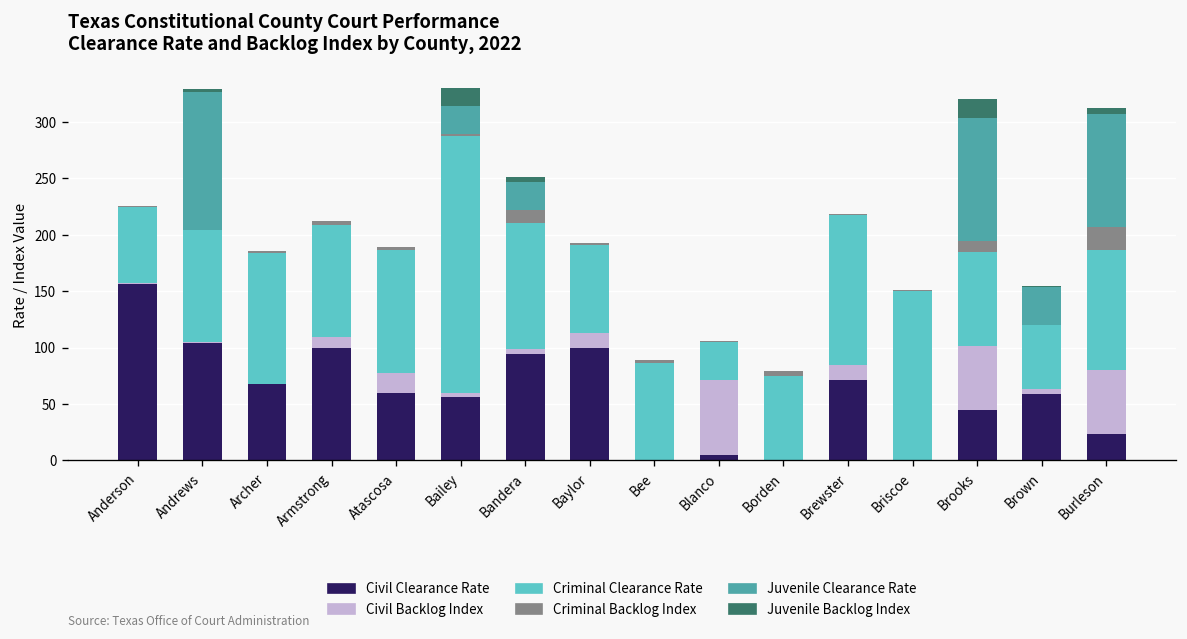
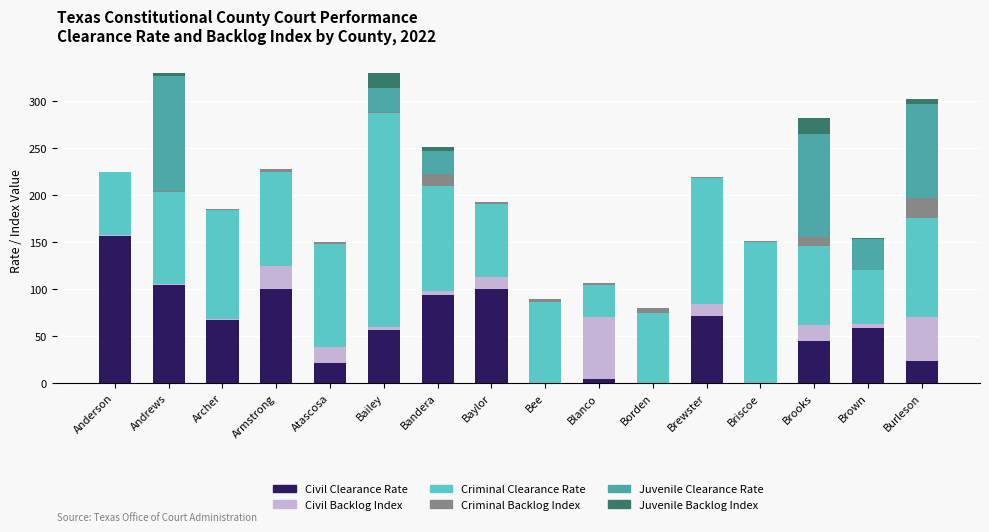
  {
    "Civil Clearance Rate": {
      "Anderson": 160,
      "Andrews": 100,
      "Archer": 70,
      "Armstrong": 100,
-     "Atascosa": 60,
+     "Atascosa": 20,
      "Bailey": 60,
      "Bandera": 90,
      "Baylor": 100,
      "Bee": 0,
      "Blanco": 0,
      "Borden": 0,
      "Brewster": 70,
      "Briscoe": 0,
      "Brooks": 40,
      "Brown": 60,
      "Burleson": 20
    },
    "Civil Backlog Index": {
-     "Armstrong": 10,
+     "Armstrong": 20,
      "Atascosa": 20,
      "Bailey": 0,
      "Bandera": 0,
      "Baylor": 10,
      "Bee": 0,
      "Blanco": 70,
      "Borden": 0,
      "Brewster": 10,
      "Briscoe": 0,
-     "Brooks": 60,
+     "Brooks": 20,
      "Brown": 0,
-     "Burleson": 60
+     "Burleson": 50
    },
    "Criminal Backlog Index": {
      "Armstrong": 0,
      "Atascosa": 0,
      "Bandera": 10,
      "Bee": 0,
      "Borden": 0,
      "Brooks": 10,
      "Burleson": 20
    },
    "Juvenile Backlog Index": {
      "Anderson": 0,
      "Andrews": 0,
      "Archer": 0,
      "Armstrong": 0,
      "Atascosa": 0,
      "Bailey": 20,
      "Bandera": 0,
      "Baylor": 0,
      "Bee": 0,
      "Blanco": 0,
      "Borden": 0,
      "Brewster": 0,
      "Briscoe": 0,
      "Brooks": 20,
      "Burleson": 10
    }
  }
